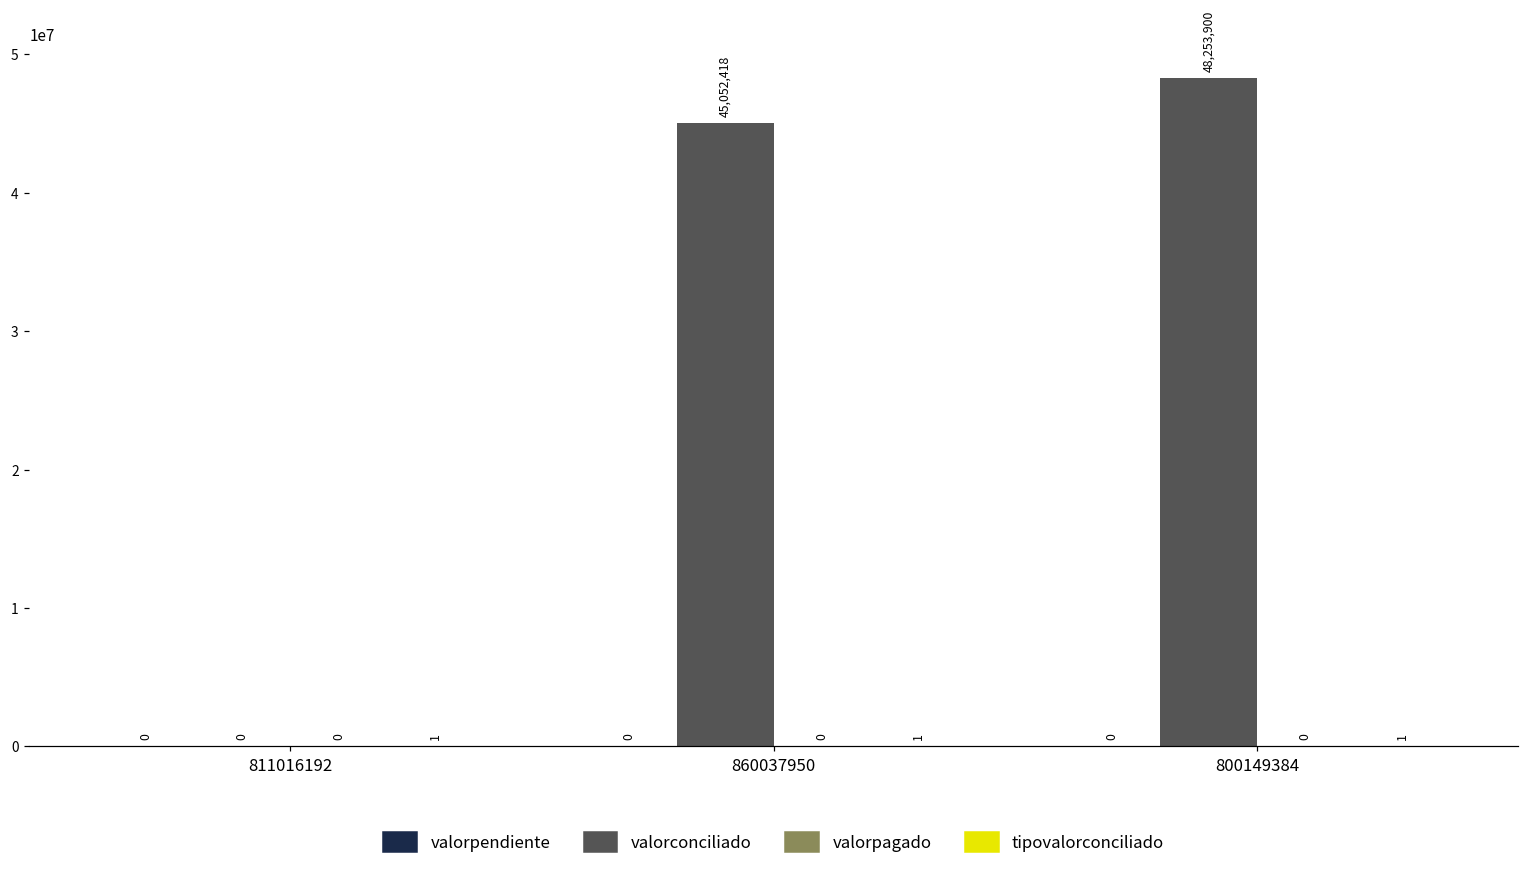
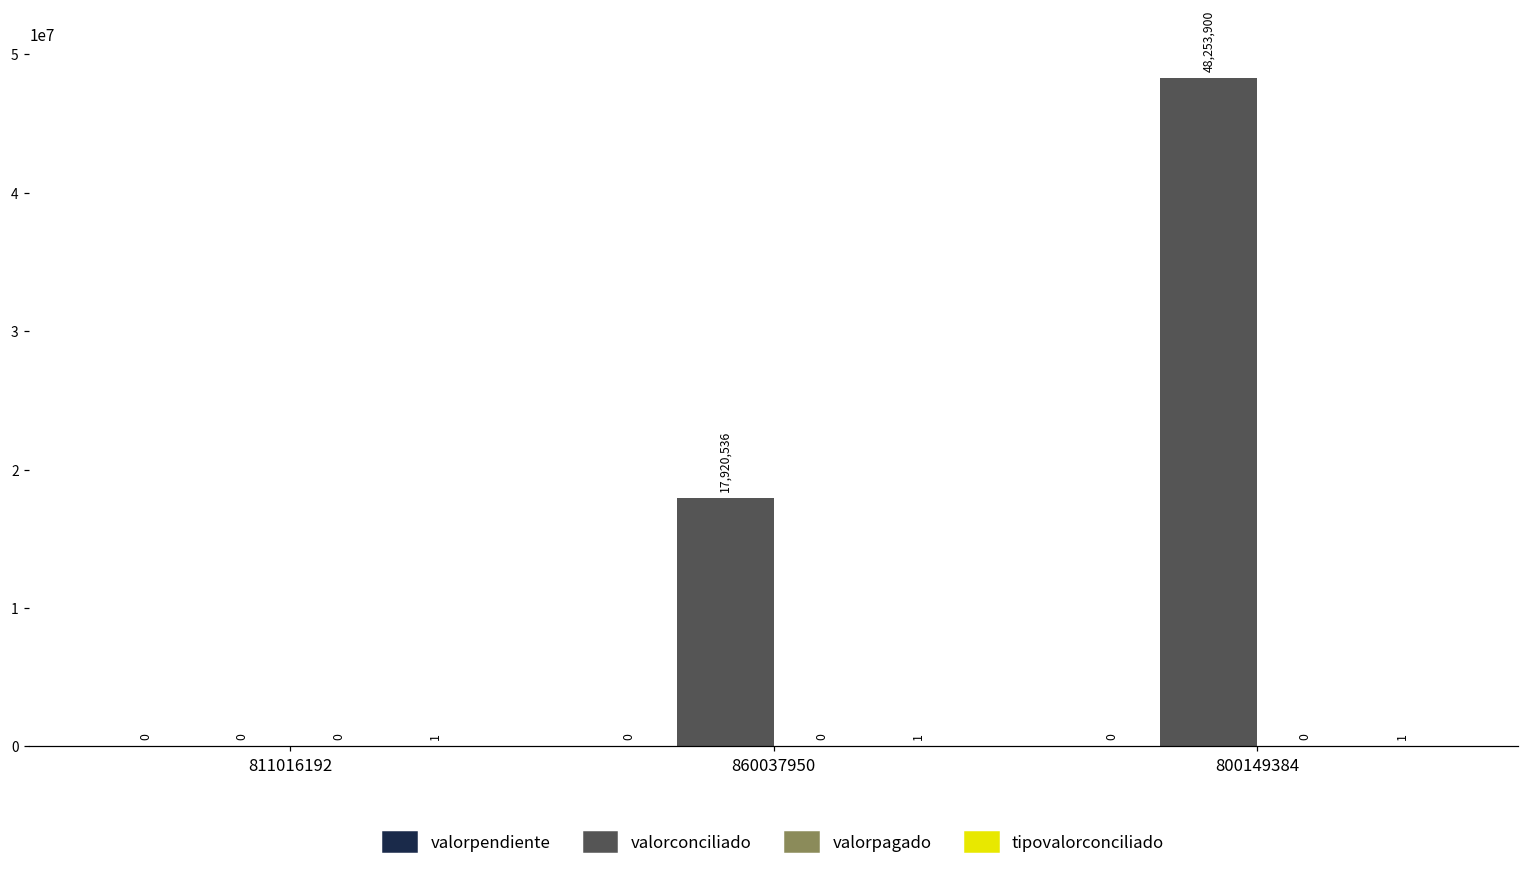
  {
    "valorpendiente": {
      "811016192": "0",
      "860037950": "0",
      "800149384": "0"
    },
    "valorconciliado": {
      "811016192": "0",
-     "860037950": "45,052,418",
+     "860037950": "17,920,536",
      "800149384": "48,253,900"
    },
    "valorpagado": {
      "811016192": "0",
      "860037950": "0",
      "800149384": "0"
    },
    "tipovalorconciliado": {
      "811016192": "1",
      "860037950": "1",
      "800149384": "1"
    }
  }
